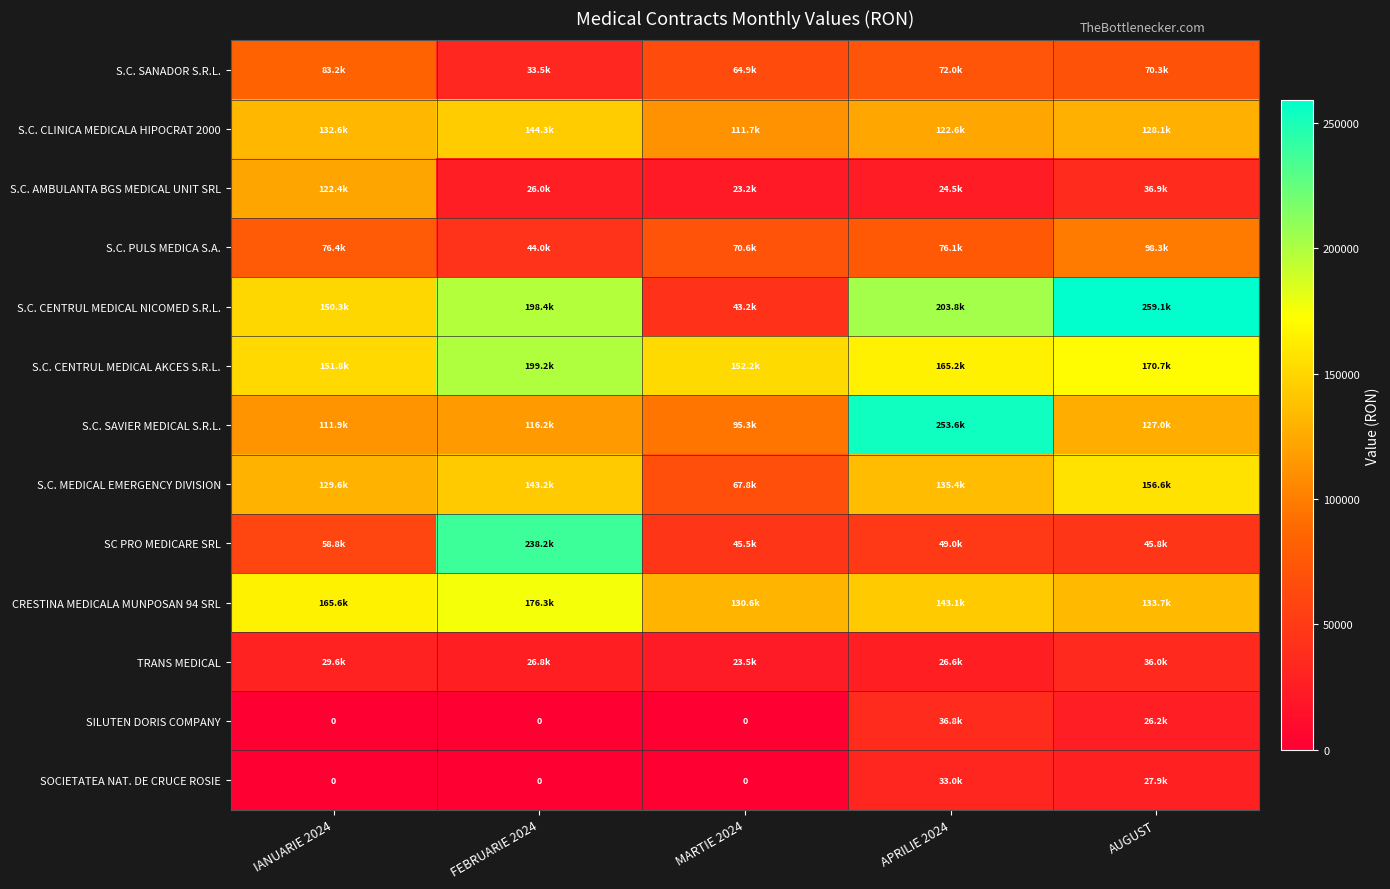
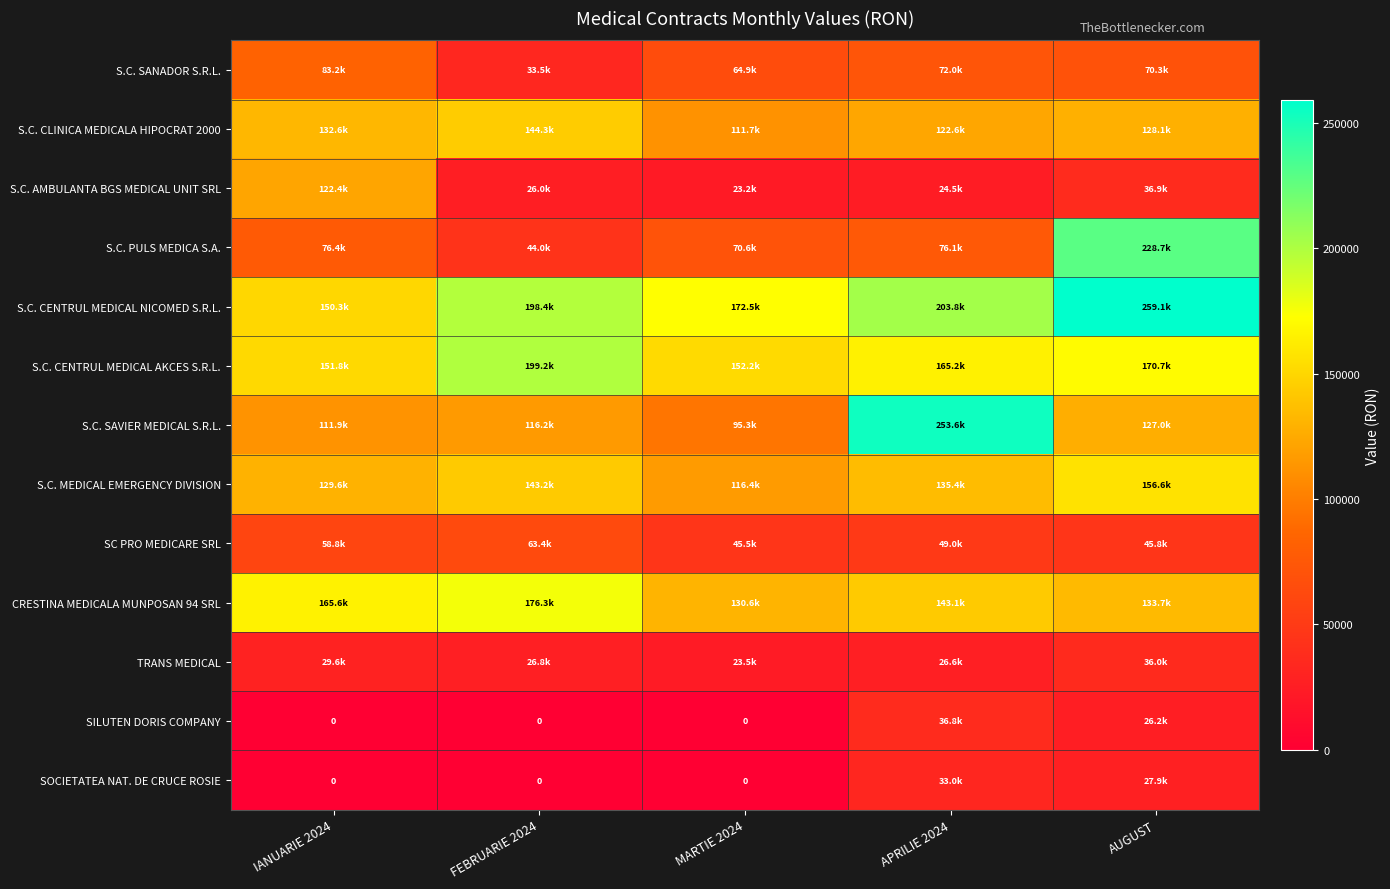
  {
    "S.C. SANADOR S.R.L.": {
      "IANUARIE 2024": "83.2k",
      "FEBRUARIE 2024": "33.5k",
      "MARTIE 2024": "64.9k",
      "APRILIE 2024": "72.0k",
      "AUGUST": "70.3k"
    },
    "S.C. CLINICA MEDICALA HIPOCRAT 2000": {
      "IANUARIE 2024": "132.6k",
      "FEBRUARIE 2024": "144.3k",
      "MARTIE 2024": "111.7k",
      "APRILIE 2024": "122.6k",
      "AUGUST": "128.1k"
    },
    "S.C. AMBULANTA BGS MEDICAL UNIT SRL": {
      "IANUARIE 2024": "122.4k",
      "FEBRUARIE 2024": "26.0k",
      "MARTIE 2024": "23.2k",
      "APRILIE 2024": "24.5k",
      "AUGUST": "36.9k"
    },
    "S.C. PULS MEDICA S.A.": {
      "IANUARIE 2024": "76.4k",
      "FEBRUARIE 2024": "44.0k",
      "MARTIE 2024": "70.6k",
      "APRILIE 2024": "76.1k",
-     "AUGUST": "98.3k"
+     "AUGUST": "228.7k"
    },
    "S.C. CENTRUL MEDICAL NICOMED S.R.L.": {
      "IANUARIE 2024": "150.3k",
      "FEBRUARIE 2024": "198.4k",
-     "MARTIE 2024": "43.2k",
+     "MARTIE 2024": "172.5k",
      "APRILIE 2024": "203.8k",
      "AUGUST": "259.1k"
    },
    "S.C. CENTRUL MEDICAL AKCES S.R.L.": {
      "IANUARIE 2024": "151.8k",
      "FEBRUARIE 2024": "199.2k",
      "MARTIE 2024": "152.2k",
      "APRILIE 2024": "165.2k",
      "AUGUST": "170.7k"
    },
    "S.C. SAVIER MEDICAL S.R.L.": {
      "IANUARIE 2024": "111.9k",
      "FEBRUARIE 2024": "116.2k",
      "MARTIE 2024": "95.3k",
      "APRILIE 2024": "253.6k",
      "AUGUST": "127.0k"
    },
    "S.C. MEDICAL EMERGENCY DIVISION": {
      "IANUARIE 2024": "129.6k",
      "FEBRUARIE 2024": "143.2k",
-     "MARTIE 2024": "67.8k",
+     "MARTIE 2024": "116.4k",
      "APRILIE 2024": "135.4k",
      "AUGUST": "156.6k"
    },
    "SC PRO MEDICARE SRL": {
      "IANUARIE 2024": "58.8k",
-     "FEBRUARIE 2024": "238.2k",
+     "FEBRUARIE 2024": "63.4k",
      "MARTIE 2024": "45.5k",
      "APRILIE 2024": "49.0k",
      "AUGUST": "45.8k"
    },
    "CRESTINA MEDICALA MUNPOSAN 94 SRL": {
      "IANUARIE 2024": "165.6k",
      "FEBRUARIE 2024": "176.3k",
      "MARTIE 2024": "130.6k",
      "APRILIE 2024": "143.1k",
      "AUGUST": "133.7k"
    },
    "TRANS MEDICAL": {
      "IANUARIE 2024": "29.6k",
      "FEBRUARIE 2024": "26.8k",
      "MARTIE 2024": "23.5k",
      "APRILIE 2024": "26.6k",
      "AUGUST": "36.0k"
    },
    "SILUTEN DORIS COMPANY": {
      "IANUARIE 2024": "0",
      "FEBRUARIE 2024": "0",
      "MARTIE 2024": "0",
      "APRILIE 2024": "36.8k",
      "AUGUST": "26.2k"
    },
    "SOCIETATEA NAT. DE CRUCE ROSIE": {
      "IANUARIE 2024": "0",
      "FEBRUARIE 2024": "0",
      "MARTIE 2024": "0",
      "APRILIE 2024": "33.0k",
      "AUGUST": "27.9k"
    }
  }
